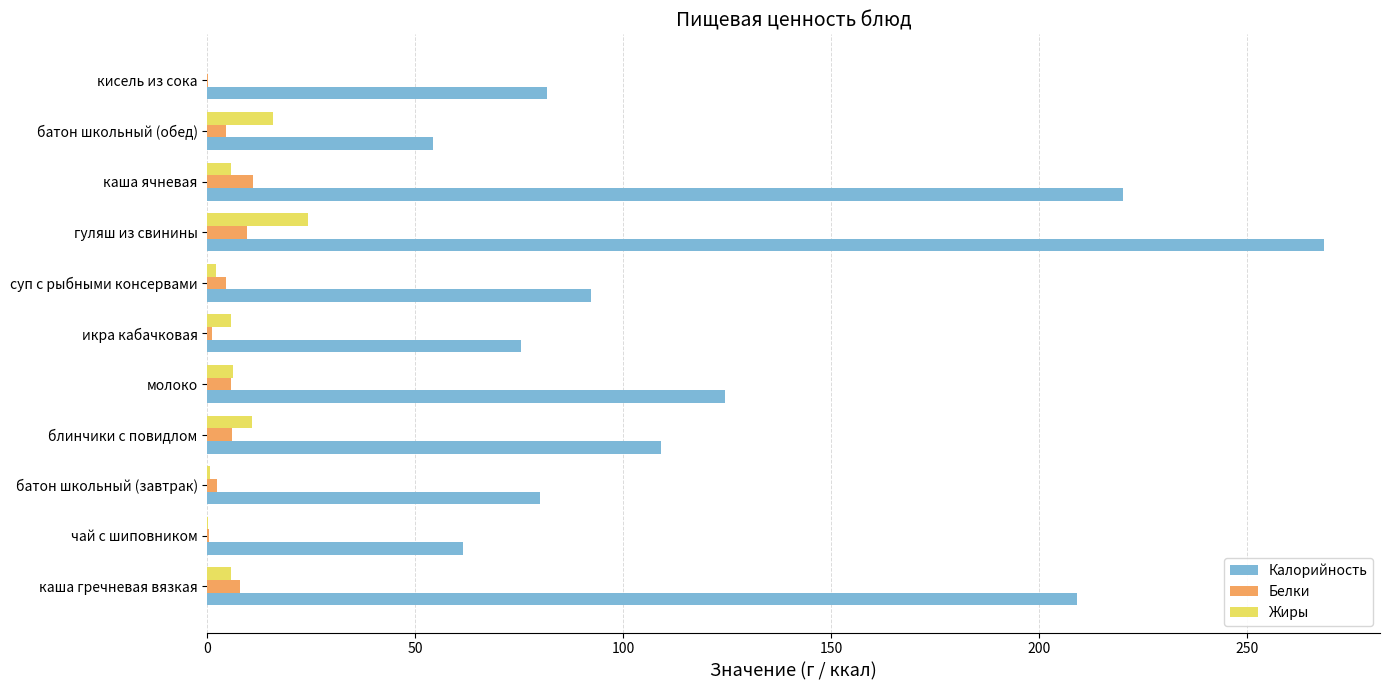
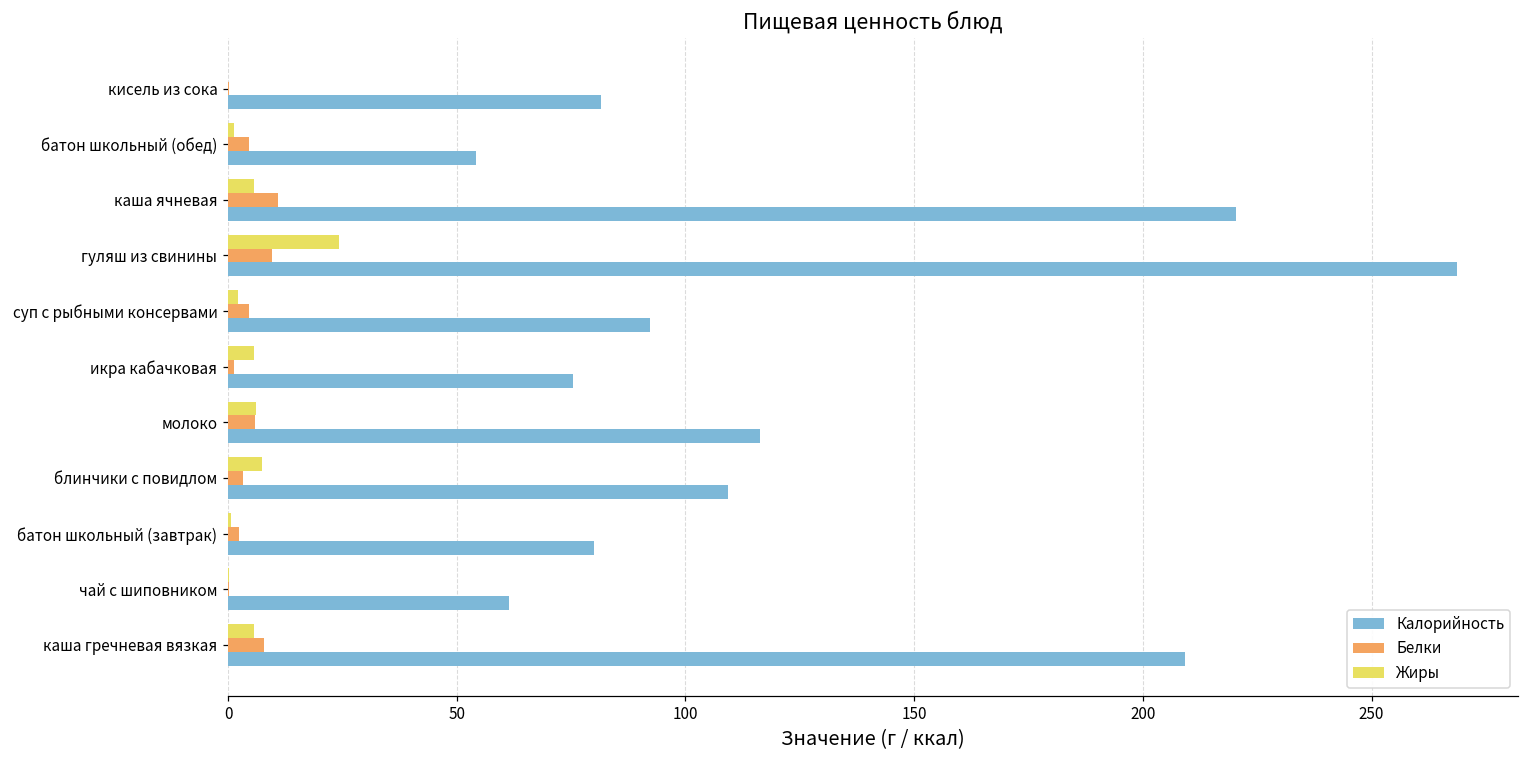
  {
    "Калорийность": {
      "кисель из сока": 82,
      "батон школьный (обед)": 54,
      "каша ячневая": 220,
      "гуляш из свинины": 269,
      "суп с рыбными консервами": 92,
      "икра кабачковая": 75,
-     "молоко": 125,
+     "молоко": 116,
      "блинчики с повидлом": 109,
      "батон школьный (завтрак)": 80,
      "чай с шиповником": 62,
      "каша гречневая вязкая": 209
    },
    "Белки": {
      "батон школьный (обед)": 5,
      "каша ячневая": 11,
      "гуляш из свинины": 10,
      "суп с рыбными консервами": 5,
      "икра кабачковая": 1,
      "молоко": 6,
-     "блинчики с повидлом": 6,
+     "блинчики с повидлом": 3,
      "батон школьный (завтрак)": 2,
      "каша гречневая вязкая": 8
    },
    "Жиры": {
      "кисель из сока": 0,
-     "батон школьный (обед)": 16,
+     "батон школьный (обед)": 1,
      "каша ячневая": 6,
      "гуляш из свинины": 24,
      "суп с рыбными консервами": 2,
      "икра кабачковая": 6,
      "молоко": 6,
-     "блинчики с повидлом": 11,
+     "блинчики с повидлом": 7,
      "батон школьный (завтрак)": 1,
      "каша гречневая вязкая": 6
    }
  }
